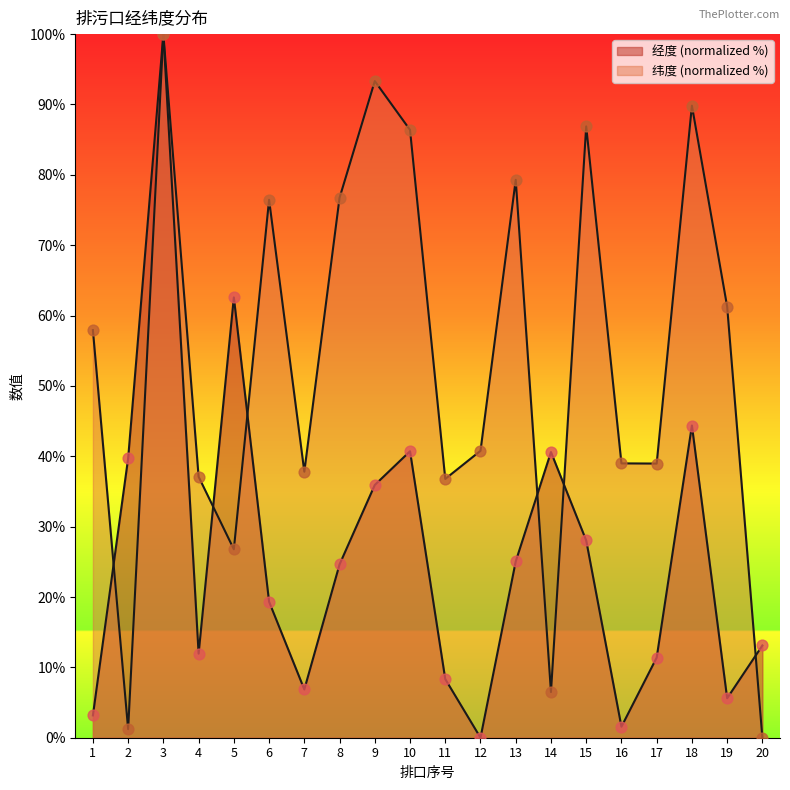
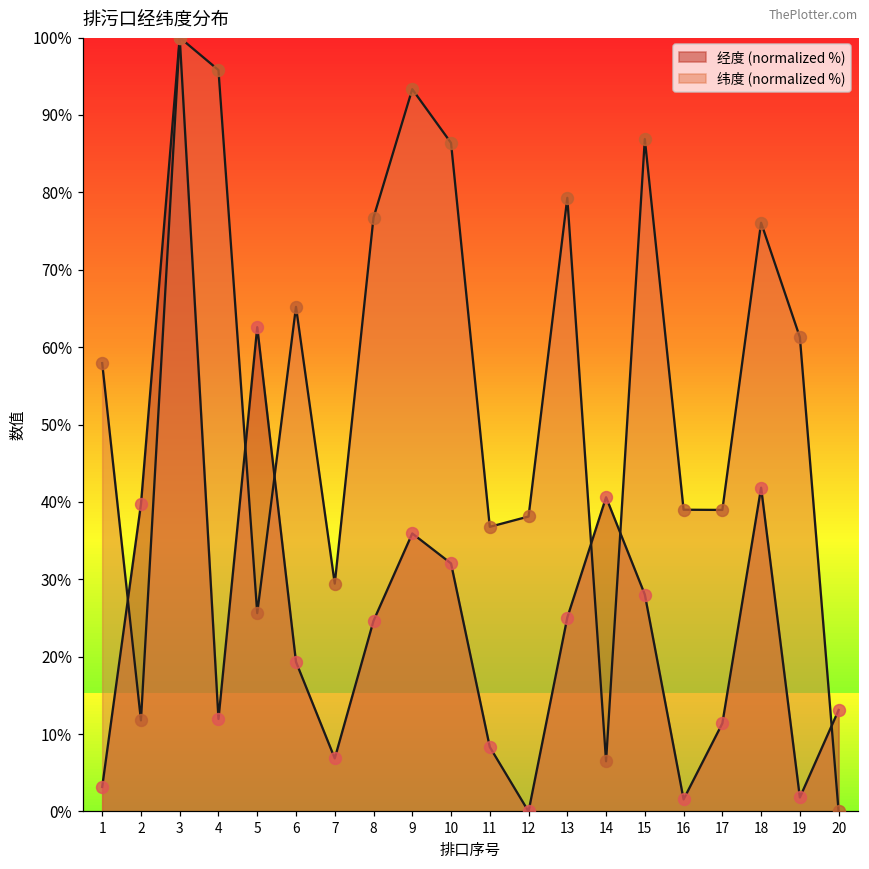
  {
    "经度 (normalized %)": {
      "1": "3%",
      "2": "40%",
      "4": "12%",
      "5": "63%",
      "6": "19%",
      "7": "7%",
      "8": "25%",
      "9": "36%",
-     "10": "41%",
+     "10": "32%",
      "11": "8%",
      "12": "0%",
      "13": "25%",
      "14": "41%",
      "15": "28%",
      "16": "2%",
      "17": "11%",
-     "18": "44%",
-     "19": "6%",
+     "18": "42%",
+     "19": "2%",
      "20": "13%"
    },
    "纬度 (normalized %)": {
      "1": "58%",
-     "2": "1%",
-     "4": "37%",
-     "5": "27%",
-     "6": "76%",
-     "7": "38%",
+     "2": "12%",
+     "4": "96%",
+     "5": "26%",
+     "6": "65%",
+     "7": "29%",
      "8": "77%",
      "9": "93%",
      "10": "86%",
      "11": "37%",
-     "12": "41%",
+     "12": "38%",
      "13": "79%",
      "14": "6%",
      "15": "87%",
      "16": "39%",
      "17": "39%",
-     "18": "90%",
+     "18": "76%",
      "19": "61%",
      "20": "0%"
    }
  }
